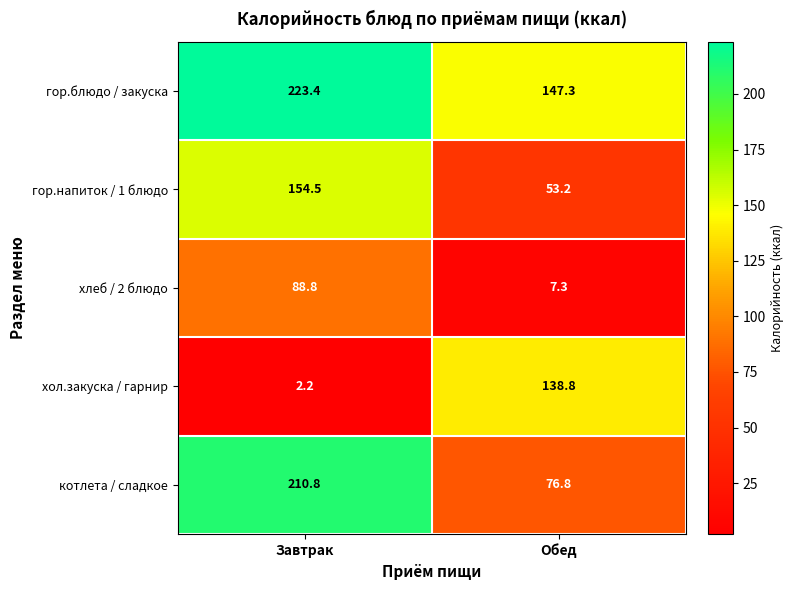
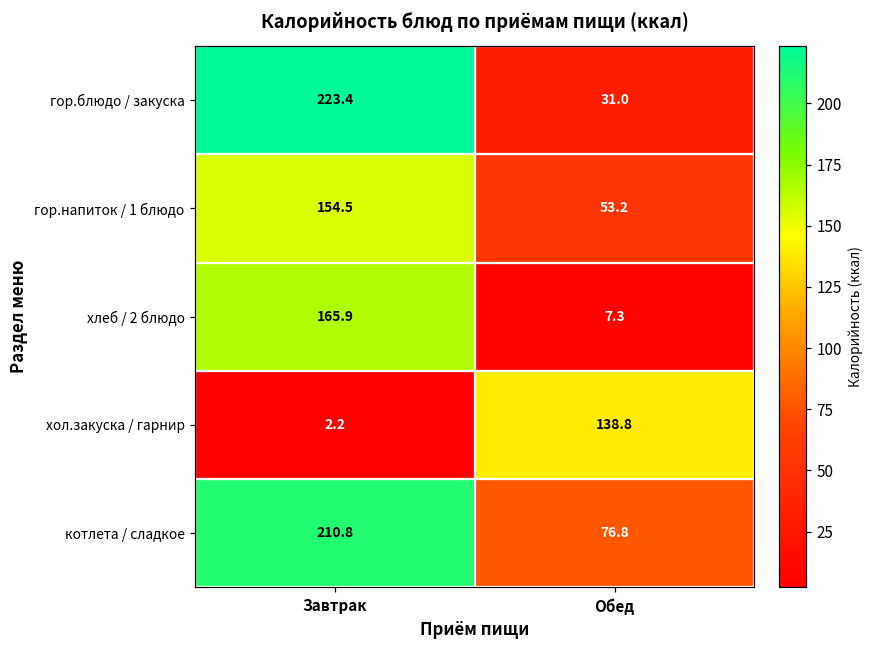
  {
    "гор.блюдо / закуска": {
      "Завтрак": 223.4,
-     "Обед": 147.3
+     "Обед": 31.0
    },
    "гор.напиток / 1 блюдо": {
      "Завтрак": 154.5,
      "Обед": 53.2
    },
    "хлеб / 2 блюдо": {
-     "Завтрак": 88.8,
+     "Завтрак": 165.9,
      "Обед": 7.3
    },
    "хол.закуска / гарнир": {
      "Завтрак": 2.2,
      "Обед": 138.8
    },
    "котлета / сладкое": {
      "Завтрак": 210.8,
      "Обед": 76.8
    }
  }
